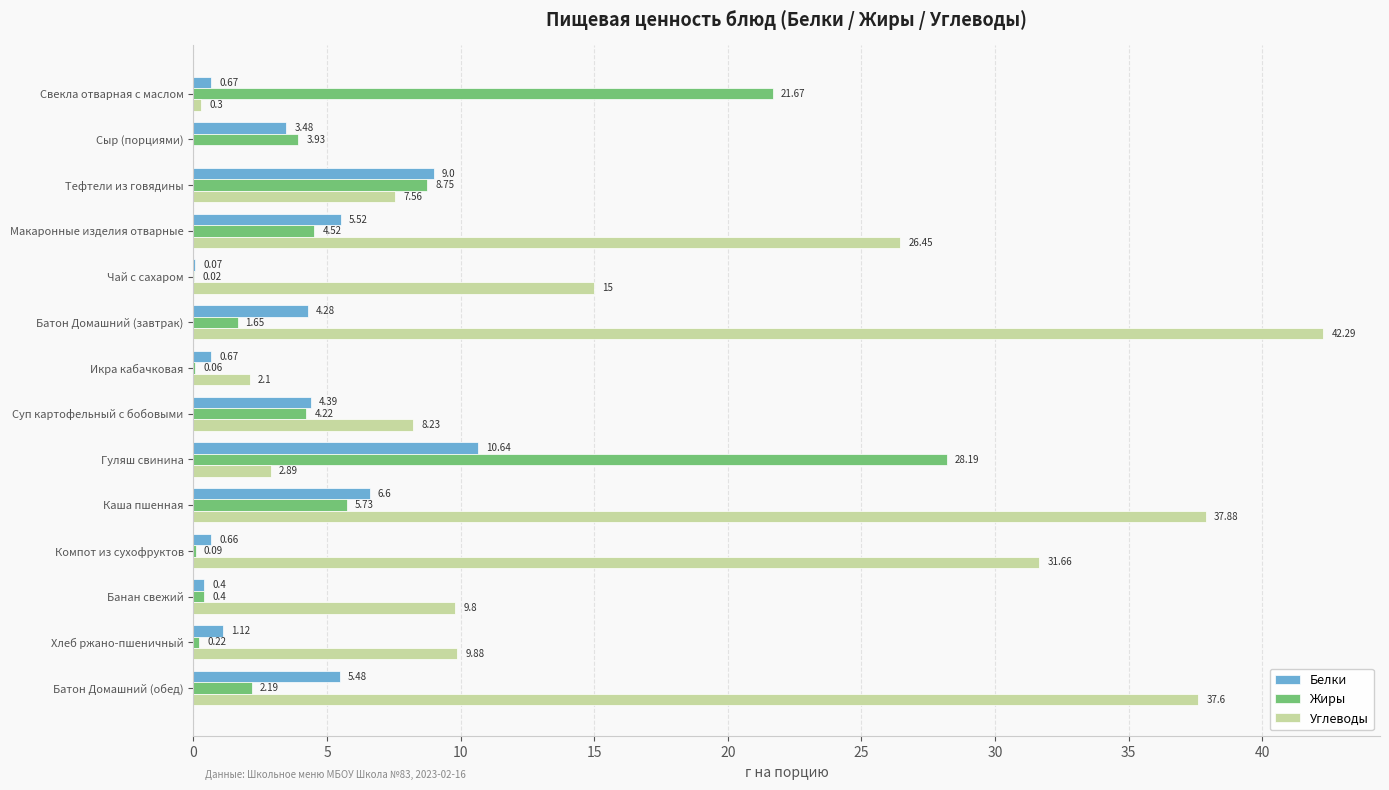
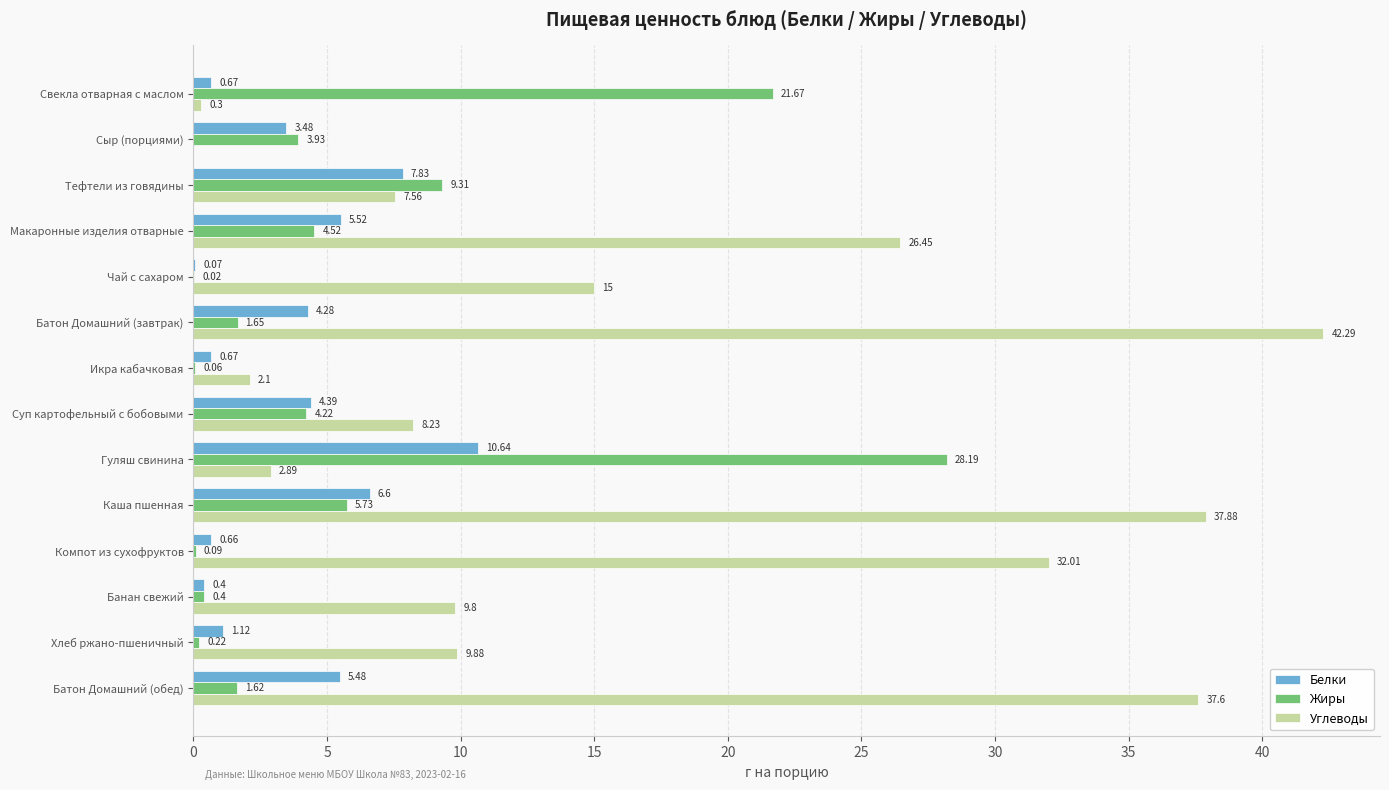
  {
    "Белки": {
      "Свекла отварная с маслом": 0.67,
      "Сыр (порциями)": 3.48,
-     "Тефтели из говядины": 9.0,
+     "Тефтели из говядины": 7.83,
      "Макаронные изделия отварные": 5.52,
      "Чай с сахаром": 0.07,
      "Батон Домашний (завтрак)": 4.28,
      "Икра кабачковая": 0.67,
      "Суп картофельный с бобовыми": 4.39,
      "Гуляш свинина": 10.64,
      "Каша пшенная": 6.6,
      "Компот из сухофруктов": 0.66,
      "Банан свежий": 0.4,
      "Хлеб ржано-пшеничный": 1.12,
      "Батон Домашний (обед)": 5.48
    },
    "Жиры": {
      "Свекла отварная с маслом": 21.67,
      "Сыр (порциями)": 3.93,
-     "Тефтели из говядины": 8.75,
+     "Тефтели из говядины": 9.31,
      "Макаронные изделия отварные": 4.52,
      "Чай с сахаром": 0.02,
      "Батон Домашний (завтрак)": 1.65,
      "Икра кабачковая": 0.06,
      "Суп картофельный с бобовыми": 4.22,
      "Гуляш свинина": 28.19,
      "Каша пшенная": 5.73,
      "Компот из сухофруктов": 0.09,
      "Банан свежий": 0.4,
      "Хлеб ржано-пшеничный": 0.22,
-     "Батон Домашний (обед)": 2.19
+     "Батон Домашний (обед)": 1.62
    },
    "Углеводы": {
      "Свекла отварная с маслом": 0.3,
      "Тефтели из говядины": 7.56,
      "Макаронные изделия отварные": 26.45,
      "Чай с сахаром": 15,
      "Батон Домашний (завтрак)": 42.29,
      "Икра кабачковая": 2.1,
      "Суп картофельный с бобовыми": 8.23,
      "Гуляш свинина": 2.89,
      "Каша пшенная": 37.88,
-     "Компот из сухофруктов": 31.66,
+     "Компот из сухофруктов": 32.01,
      "Банан свежий": 9.8,
      "Хлеб ржано-пшеничный": 9.88,
      "Батон Домашний (обед)": 37.6
    }
  }
